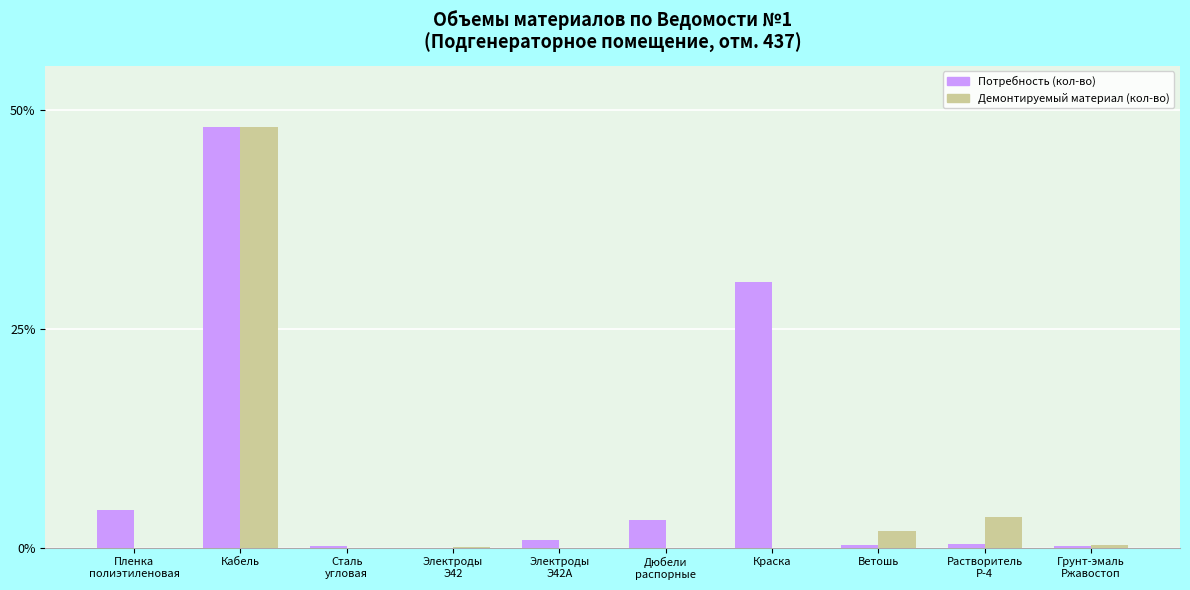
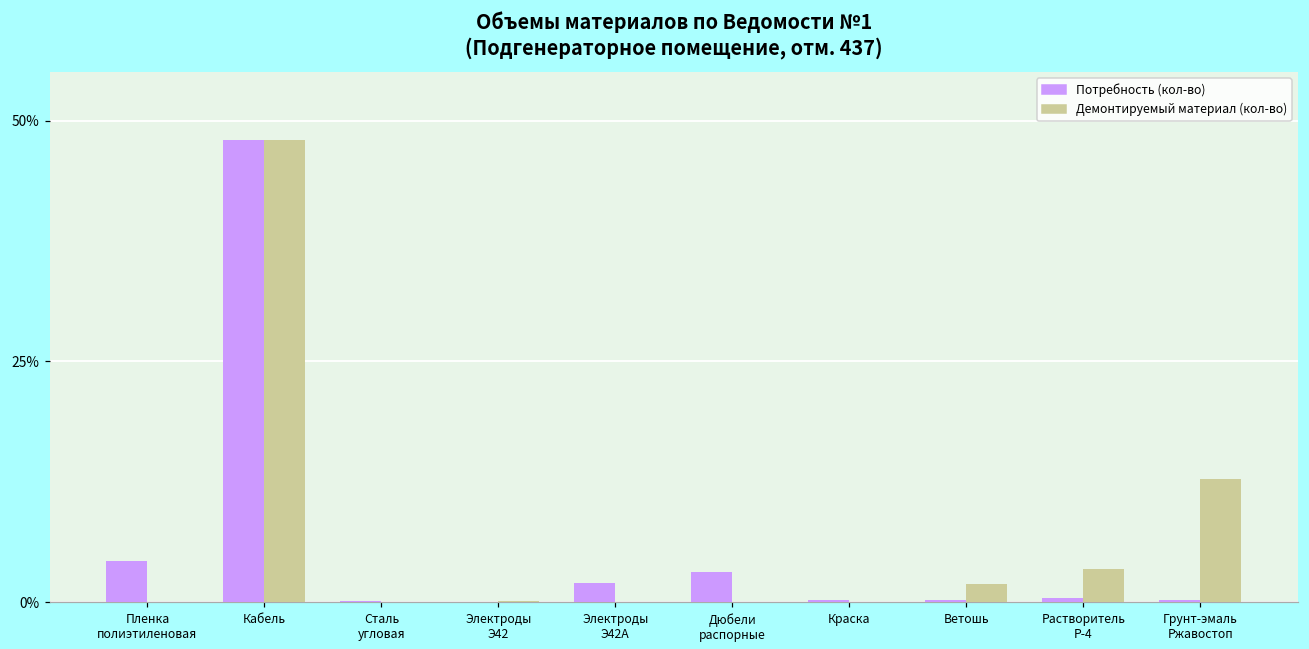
  {
    "Потребность (кол-во)": {
      "Пленка полиэтиленовая": "4%",
      "Кабель": "48%",
-     "Электроды Э42А": "1%",
+     "Электроды Э42А": "2%",
      "Дюбели распорные": "3%",
-     "Краска": "30%",
+     "Краска": "0%",
      "Растворитель Р-4": "0%"
    },
    "Демонтируемый материал (кол-во)": {
      "Пленка полиэтиленовая": "0%",
      "Кабель": "48%",
      "Сталь угловая": "0%",
      "Электроды Э42А": "0%",
      "Дюбели распорные": "0%",
      "Краска": "0%",
      "Ветошь": "2%",
      "Растворитель Р-4": "3%",
-     "Грунт-эмаль Ржавостоп": "0%"
+     "Грунт-эмаль Ржавостоп": "13%"
    }
  }
